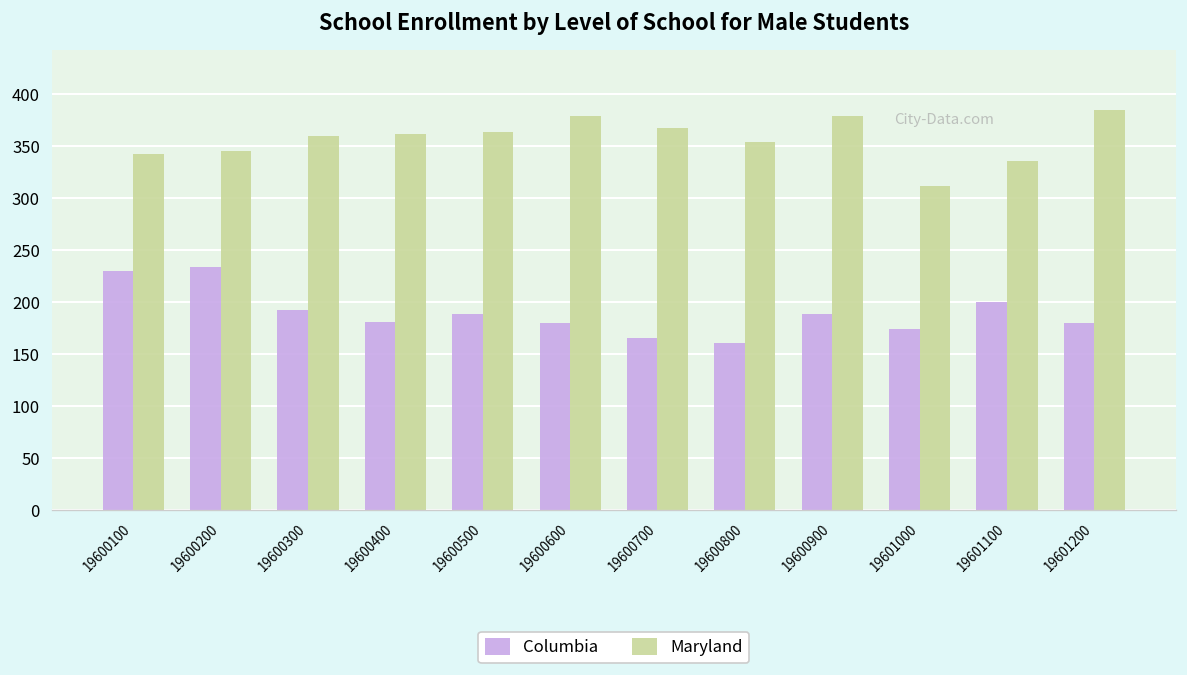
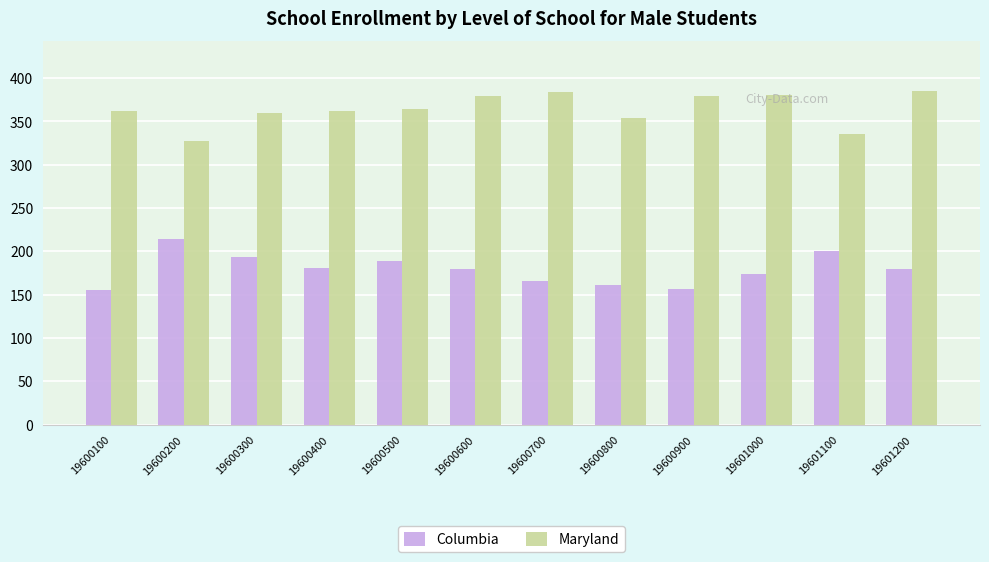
  {
    "Columbia": {
-     "19600100": 230,
-     "19600200": 230,
+     "19600100": 160,
+     "19600200": 210,
      "19600300": 190,
      "19600400": 180,
      "19600500": 190,
      "19600600": 180,
      "19600700": 170,
      "19600800": 160,
-     "19600900": 190,
+     "19600900": 160,
      "19601000": 170,
      "19601100": 200,
      "19601200": 180
    },
    "Maryland": {
-     "19600100": 340,
-     "19600200": 350,
+     "19600100": 360,
+     "19600200": 330,
      "19600300": 360,
      "19600400": 360,
      "19600500": 360,
      "19600600": 380,
-     "19600700": 370,
+     "19600700": 380,
      "19600800": 350,
      "19600900": 380,
-     "19601000": 310,
+     "19601000": 380,
      "19601100": 340,
      "19601200": 390
    }
  }
